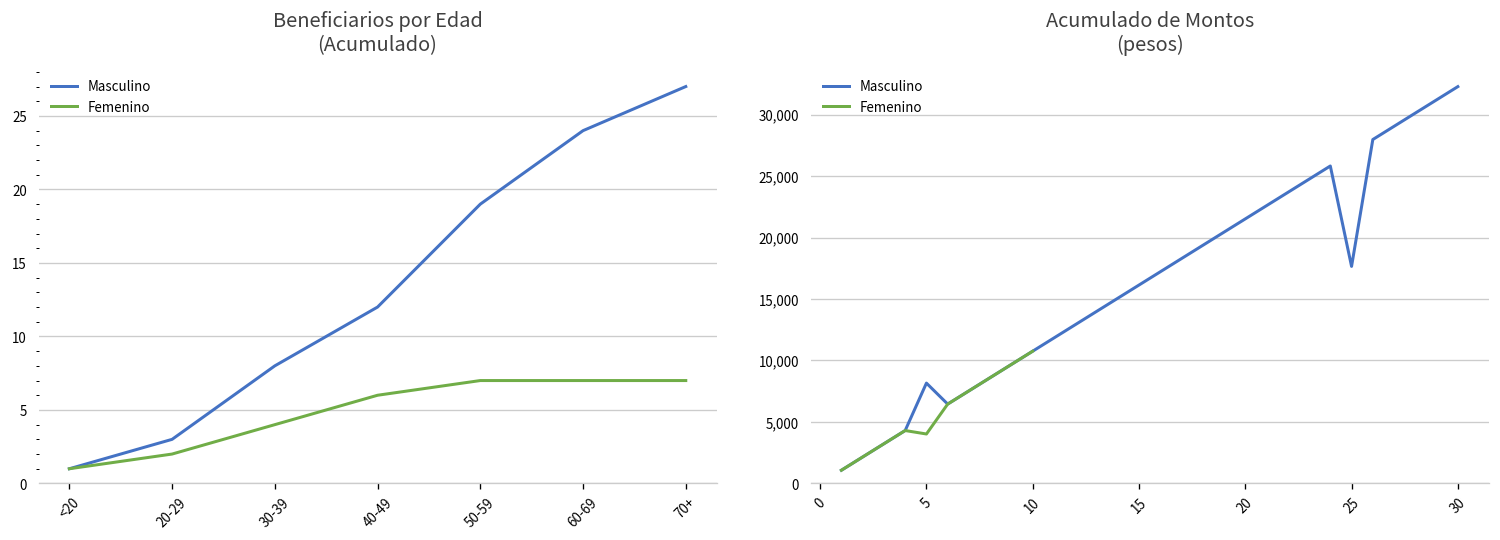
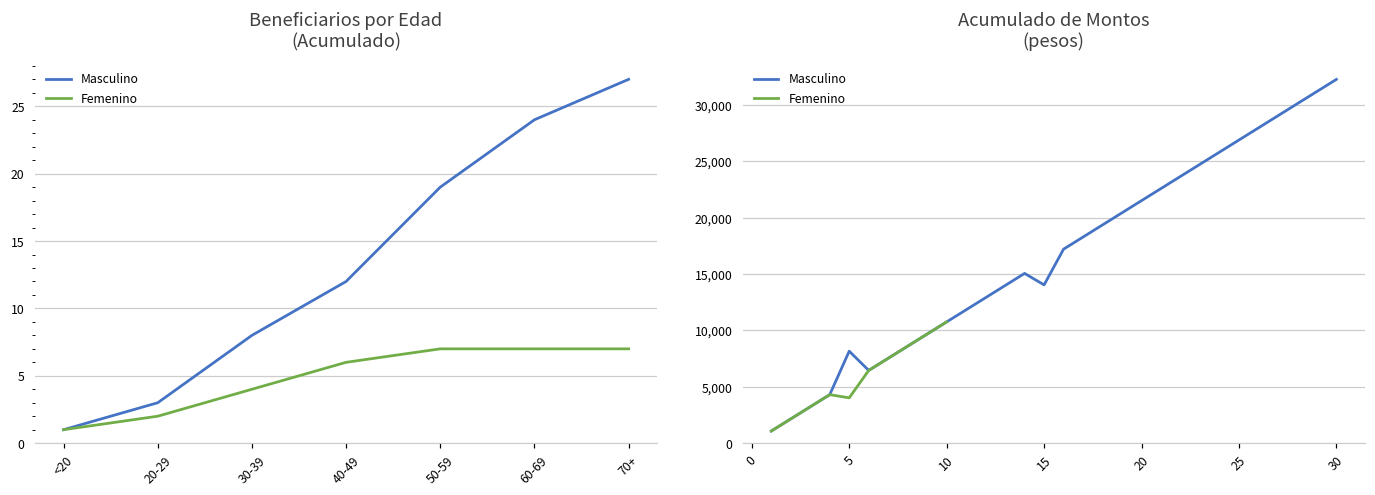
  {
    "Beneficiarios por Edad (Acumulado)": {
      "Masculino": {
        "20-29": "3.0",
        "30-39": "8.0",
        "40-49": "12.0",
        "50-59": "19.0",
        "60-69": "24.0",
        "70+": "27.0"
      },
      "Femenino": {
        "20-29": "2.0",
        "30-39": "4.0",
        "40-49": "6.0",
        "50-59": "7.0",
        "60-69": "7.0",
        "70+": "7.0"
      }
    },
    "Acumulado de Montos (pesos)": {
      "Masculino": {
        "5": "8,200",
-       "15": "16,100",
+       "15": "14,000",
        "20": "21,500",
-       "25": "17,700",
+       "25": "26,900",
        "30": "32,300"
      },
      "Femenino": {
        "5": "4,000"
      }
    }
  }
